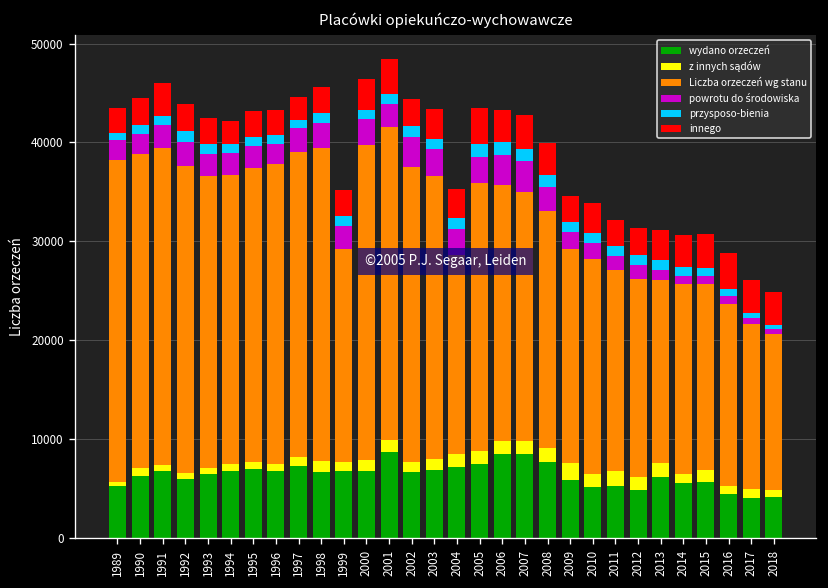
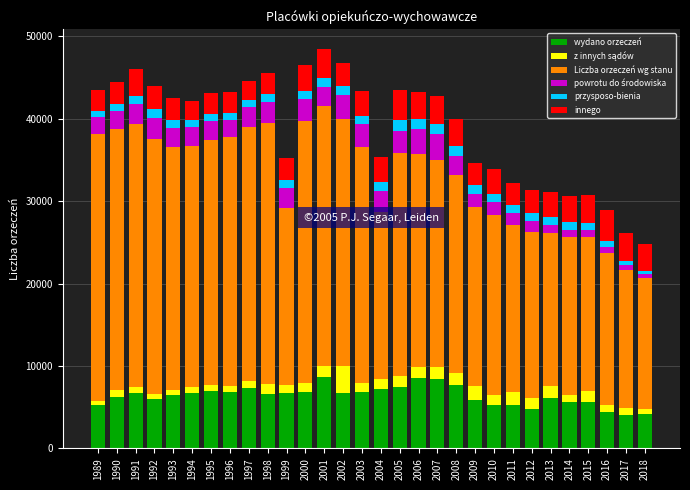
  {
    "wydano orzeczeń": {
      "1989": 5000,
      "1990": 6000,
      "1991": 7000,
      "1992": 6000,
      "1993": 7000,
      "1994": 7000,
      "1995": 7000,
      "1996": 7000,
      "1997": 7000,
      "1998": 7000,
      "1999": 7000,
      "2000": 7000,
      "2001": 9000,
      "2002": 7000,
      "2003": 7000,
      "2004": 7000,
      "2005": 7000,
      "2006": 9000,
      "2007": 8000,
      "2008": 8000,
      "2009": 6000,
      "2010": 5000,
      "2011": 5000,
      "2012": 5000,
      "2013": 6000,
      "2014": 6000,
      "2015": 6000,
      "2016": 4000,
      "2017": 4000,
      "2018": 4000
    },
    "z innych sądów": {
      "1989": 0,
      "1990": 1000,
      "1991": 1000,
      "1992": 1000,
      "1993": 1000,
      "1994": 1000,
      "1995": 1000,
      "1996": 1000,
      "1997": 1000,
      "1998": 1000,
      "1999": 1000,
      "2000": 1000,
      "2001": 1000,
-     "2002": 1000,
+     "2002": 3000,
      "2003": 1000,
      "2004": 1000,
      "2005": 1000,
      "2006": 1000,
      "2007": 1000,
      "2008": 1000,
      "2009": 2000,
      "2010": 1000,
      "2011": 2000,
      "2012": 1000,
      "2013": 1000,
      "2014": 1000,
      "2015": 1000,
      "2016": 1000,
      "2017": 1000,
      "2018": 1000
    },
    "Liczba orzeczeń wg stanu": {
      "1989": 32000,
      "1990": 32000,
      "1991": 32000,
      "1992": 31000,
      "1993": 30000,
      "1994": 29000,
      "1995": 30000,
      "1996": 30000,
      "1997": 31000,
      "1998": 32000,
      "1999": 22000,
      "2000": 32000,
      "2001": 32000,
      "2002": 30000,
      "2003": 29000,
      "2005": 27000,
      "2006": 26000,
      "2007": 25000,
      "2008": 24000,
      "2009": 22000,
      "2010": 22000,
      "2011": 20000,
      "2012": 20000,
      "2013": 18000,
      "2014": 19000,
      "2015": 19000,
      "2016": 18000,
      "2017": 17000,
      "2018": 16000
    },
    "powrotu do środowiska": {
      "1989": 2000,
      "1990": 2000,
      "1991": 2000,
      "1992": 2000,
      "1993": 2000,
      "1994": 2000,
      "1995": 2000,
      "1996": 2000,
      "1997": 2000,
      "1998": 3000,
      "1999": 2000,
      "2000": 3000,
      "2001": 2000,
      "2002": 3000,
      "2003": 3000,
      "2004": 3000,
      "2005": 3000,
      "2006": 3000,
      "2007": 3000,
      "2008": 2000,
      "2009": 2000,
      "2010": 2000,
      "2011": 1000,
      "2012": 1000,
      "2013": 1000,
      "2014": 1000,
      "2015": 1000,
      "2016": 1000,
      "2017": 1000,
      "2018": 0
    },
    "przysposo-bienia": {
      "1989": 1000,
      "1990": 1000,
      "1991": 1000,
      "1992": 1000,
      "1993": 1000,
      "1994": 1000,
      "1995": 1000,
      "1996": 1000,
      "1997": 1000,
      "1998": 1000,
      "1999": 1000,
      "2000": 1000,
      "2001": 1000,
      "2002": 1000,
      "2003": 1000,
      "2004": 1000,
      "2005": 1000,
      "2006": 1000,
      "2007": 1000,
      "2008": 1000,
      "2009": 1000,
      "2010": 1000,
      "2011": 1000,
      "2012": 1000,
      "2013": 1000,
      "2014": 1000,
      "2015": 1000,
      "2016": 1000,
      "2017": 1000,
      "2018": 0
    },
    "innego": {
      "1989": 3000,
      "1990": 3000,
      "1991": 3000,
      "1992": 3000,
      "1993": 3000,
      "1994": 2000,
      "1995": 3000,
      "1996": 3000,
      "1997": 2000,
      "1998": 3000,
      "1999": 3000,
      "2000": 3000,
      "2001": 3000,
      "2002": 3000,
      "2003": 3000,
      "2004": 3000,
      "2005": 4000,
      "2006": 3000,
      "2007": 3000,
      "2008": 3000,
      "2009": 3000,
      "2010": 3000,
      "2011": 3000,
      "2012": 3000,
      "2013": 3000,
      "2014": 3000,
      "2015": 3000,
      "2016": 4000,
      "2017": 3000,
      "2018": 3000
    }
  }
